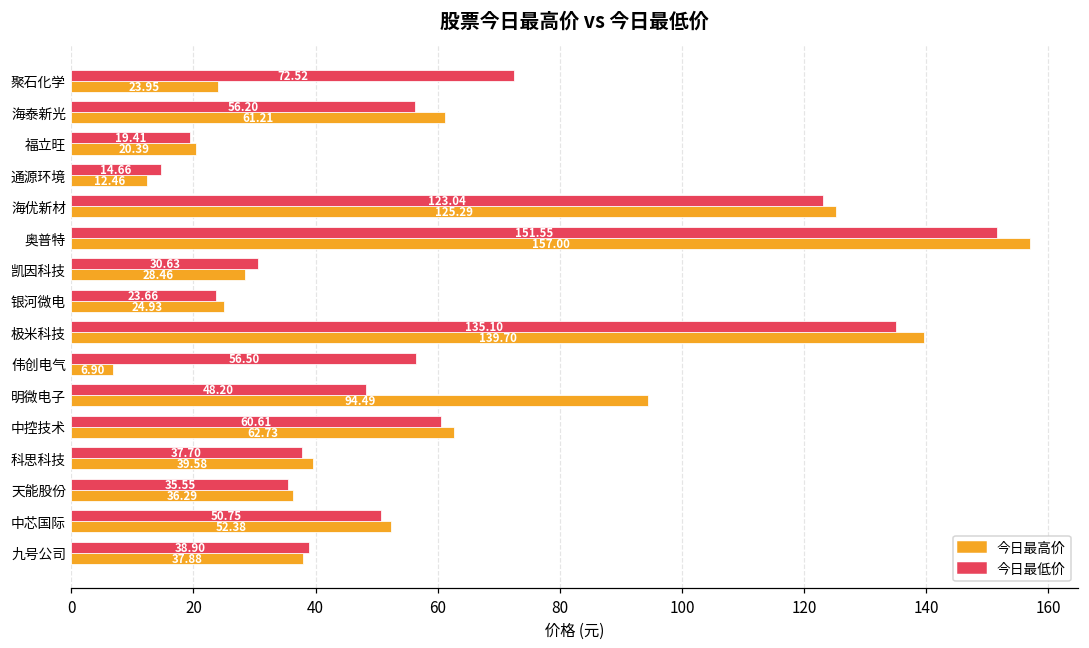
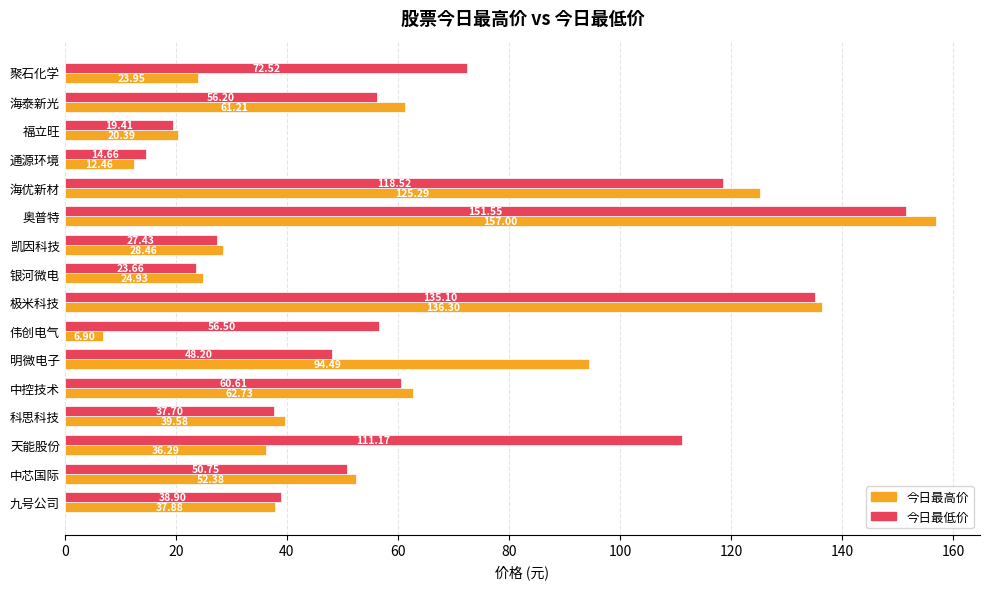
  {
    "今日最高价": {
      "聚石化学": 23.95,
      "海泰新光": 61.21,
      "福立旺": 20.39,
      "通源环境": 12.46,
      "海优新材": 125.29,
      "奥普特": 157.00,
      "凯因科技": 28.46,
      "银河微电": 24.93,
-     "极米科技": 139.70,
+     "极米科技": 136.30,
      "伟创电气": 6.90,
      "明微电子": 94.49,
      "中控技术": 62.73,
      "科思科技": 39.58,
      "天能股份": 36.29,
      "中芯国际": 52.38,
      "九号公司": 37.88
    },
    "今日最低价": {
      "聚石化学": 72.52,
      "海泰新光": 56.20,
      "福立旺": 19.41,
      "通源环境": 14.66,
-     "海优新材": 123.04,
+     "海优新材": 118.52,
      "奥普特": 151.55,
-     "凯因科技": 30.63,
+     "凯因科技": 27.43,
      "银河微电": 23.66,
      "极米科技": 135.10,
      "伟创电气": 56.50,
      "明微电子": 48.20,
      "中控技术": 60.61,
      "科思科技": 37.70,
-     "天能股份": 35.55,
+     "天能股份": 111.17,
      "中芯国际": 50.75,
      "九号公司": 38.90
    }
  }
